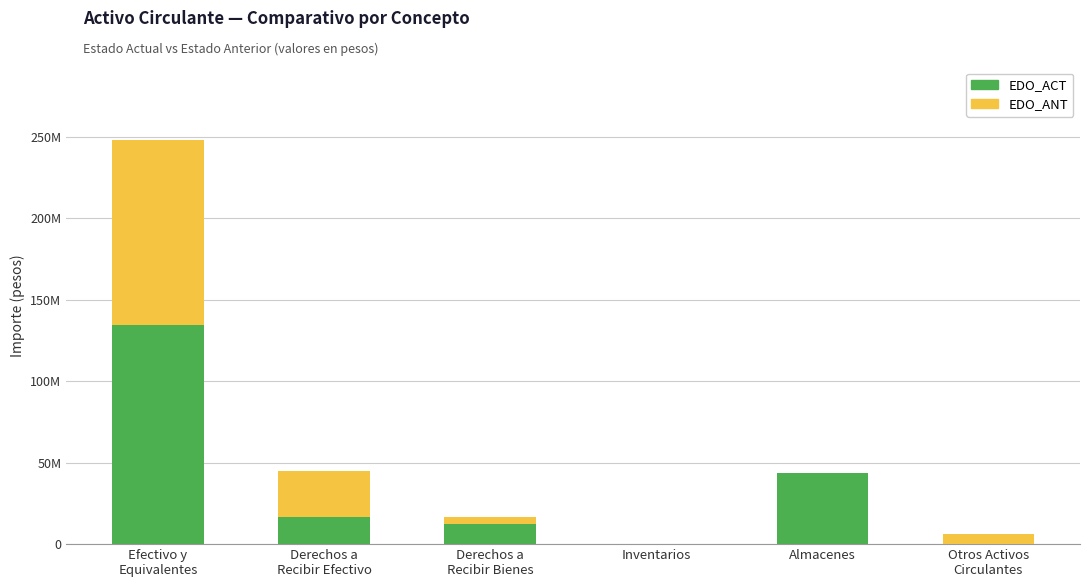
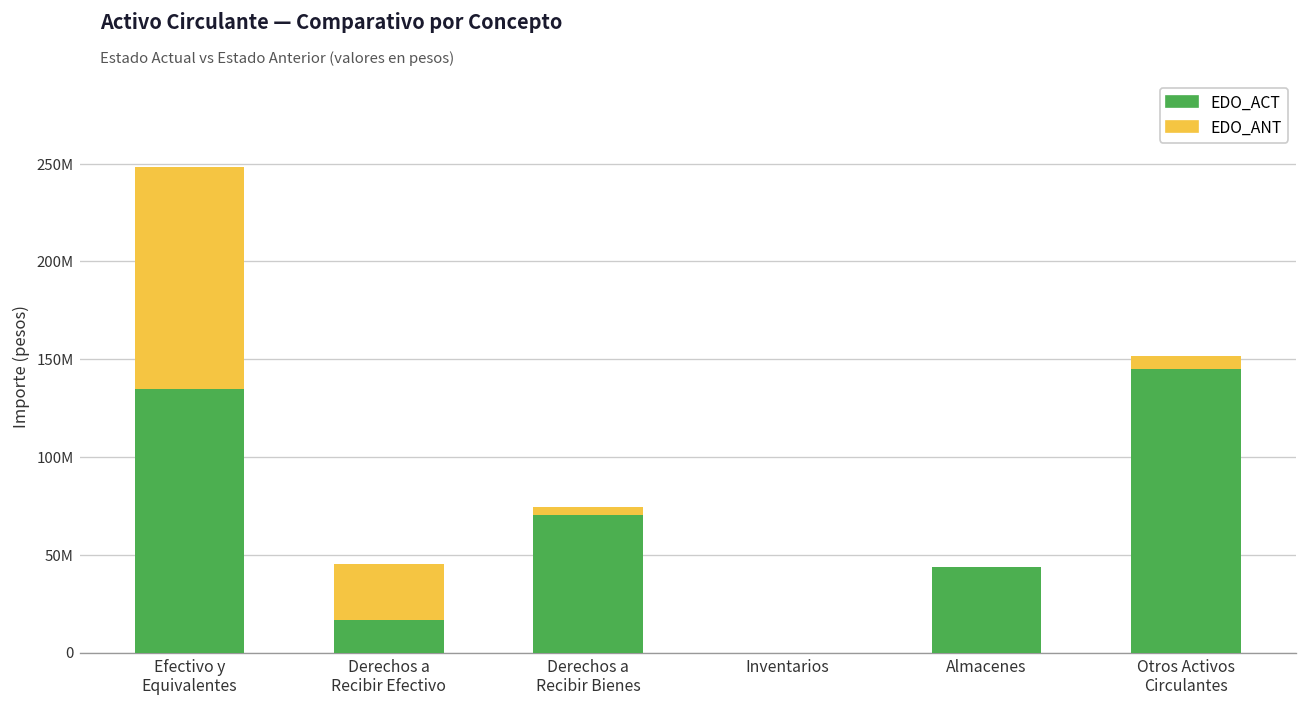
  {
    "EDO_ACT": {
      "Efectivo y Equivalentes": 135000000,
      "Derechos a Recibir Efectivo": 17000000,
-     "Derechos a Recibir Bienes": 13000000,
+     "Derechos a Recibir Bienes": 70000000,
      "Inventarios": 0,
      "Almacenes": 44000000,
-     "Otros Activos Circulantes": 0
+     "Otros Activos Circulantes": 145000000
    },
    "EDO_ANT": {
      "Efectivo y Equivalentes": 113000000,
      "Derechos a Recibir Efectivo": 28000000,
      "Derechos a Recibir Bienes": 4000000,
      "Inventarios": 0,
      "Almacenes": 0,
      "Otros Activos Circulantes": 6000000
    }
  }
